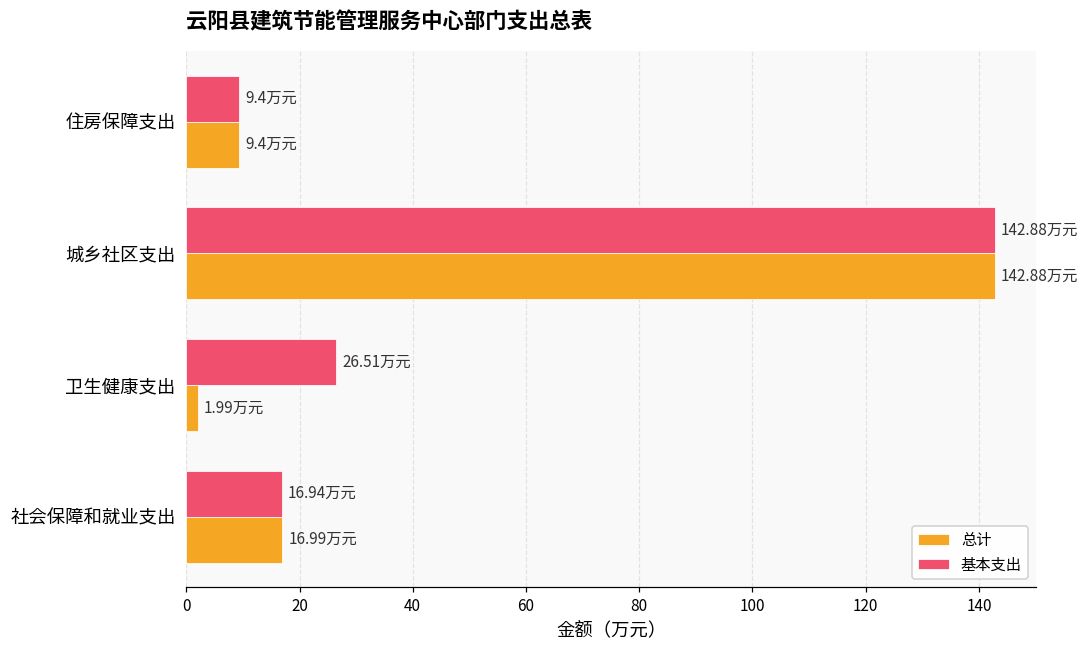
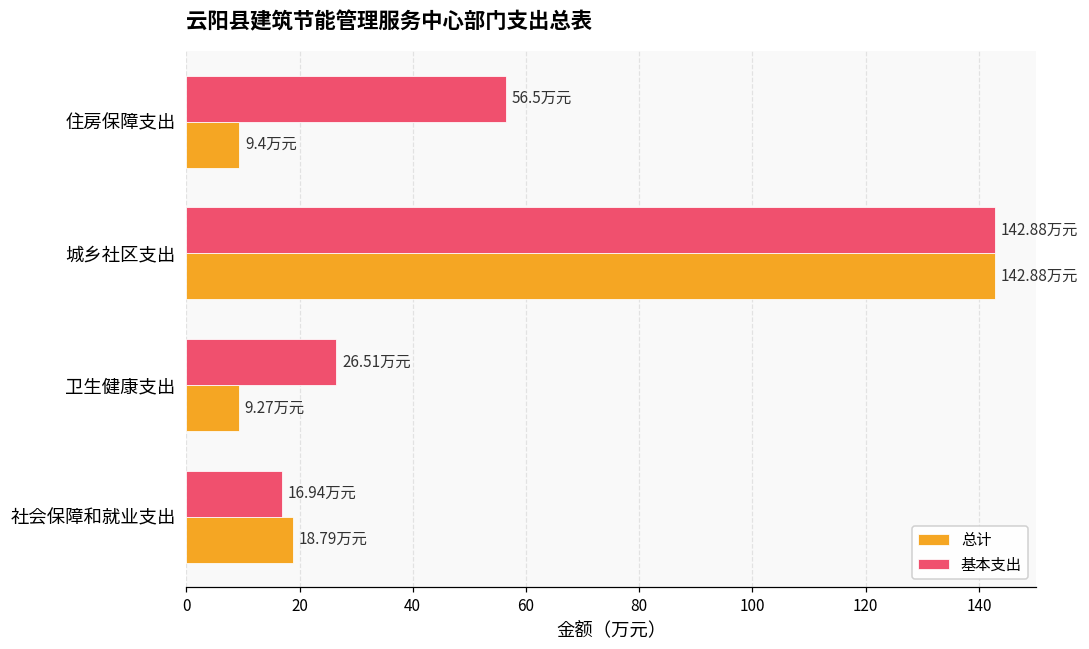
  {
    "总计": {
      "住房保障支出": 9.4,
      "城乡社区支出": 142.88,
-     "卫生健康支出": 1.99,
-     "社会保障和就业支出": 16.99
+     "卫生健康支出": 9.27,
+     "社会保障和就业支出": 18.79
    },
    "基本支出": {
-     "住房保障支出": 9.4,
+     "住房保障支出": 56.5,
      "城乡社区支出": 142.88,
      "卫生健康支出": 26.51,
      "社会保障和就业支出": 16.94
    }
  }
